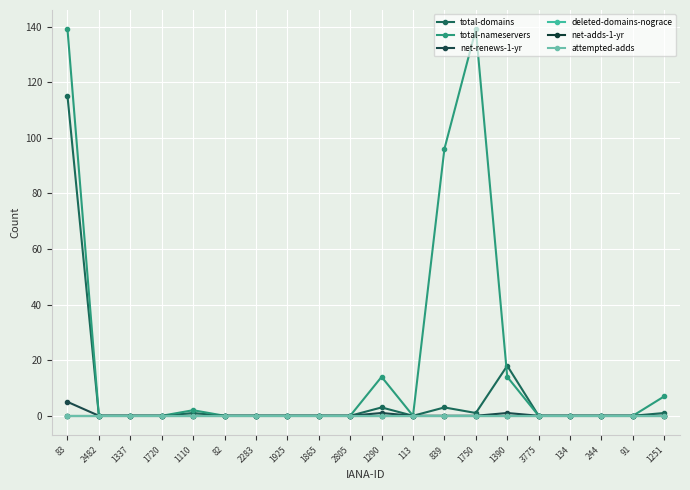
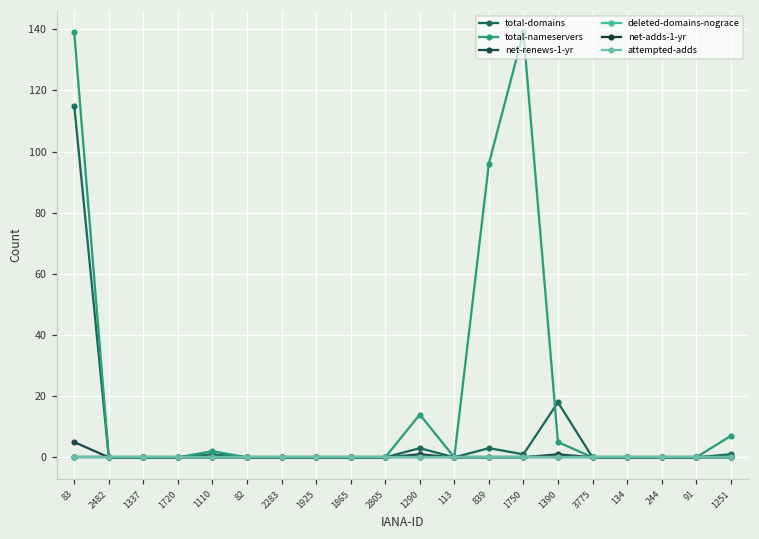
  {
    "total-nameservers": {
      "83": 139,
      "1110": 2,
      "1290": 14,
      "839": 96,
-     "1390": 14,
+     "1390": 5,
      "1251": 7
    },
    "attempted-adds": {
      "83": 0,
      "1290": 0,
      "1390": 0
    }
  }
